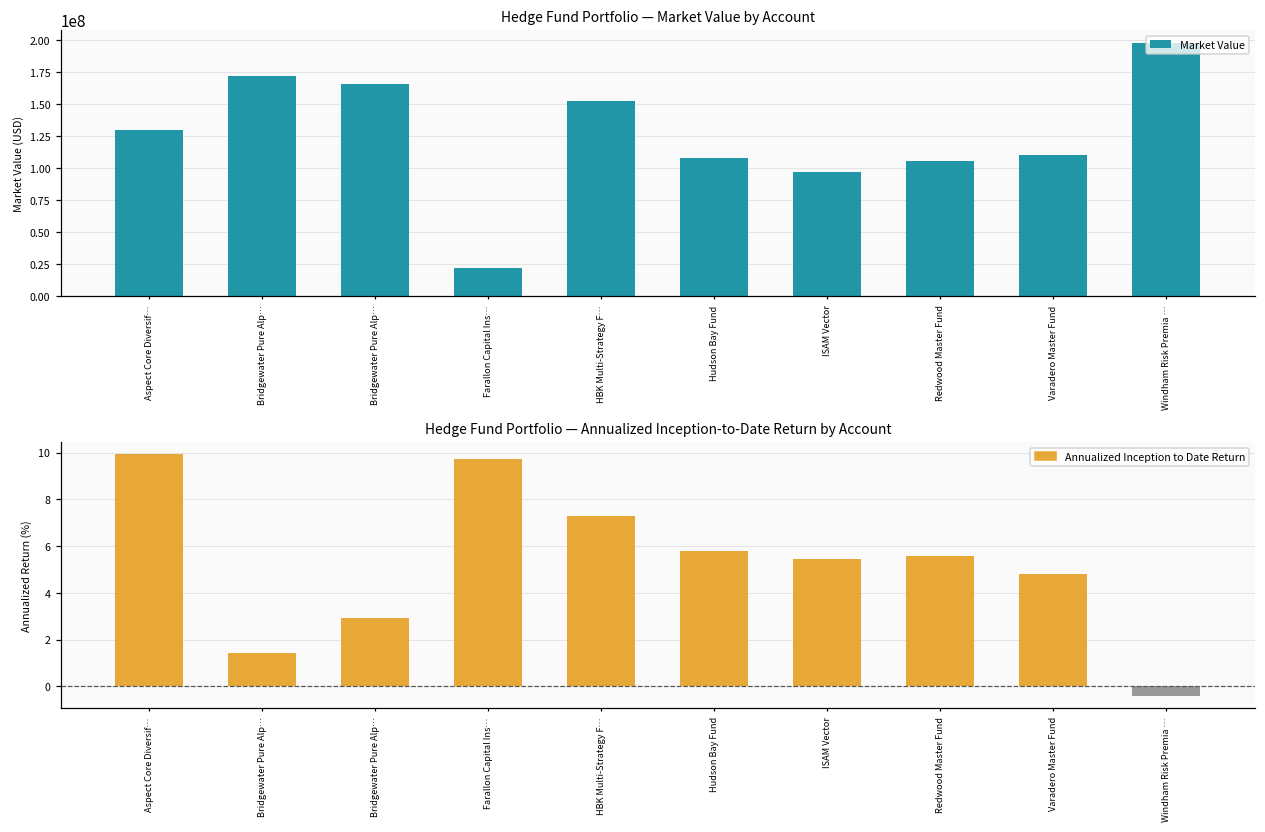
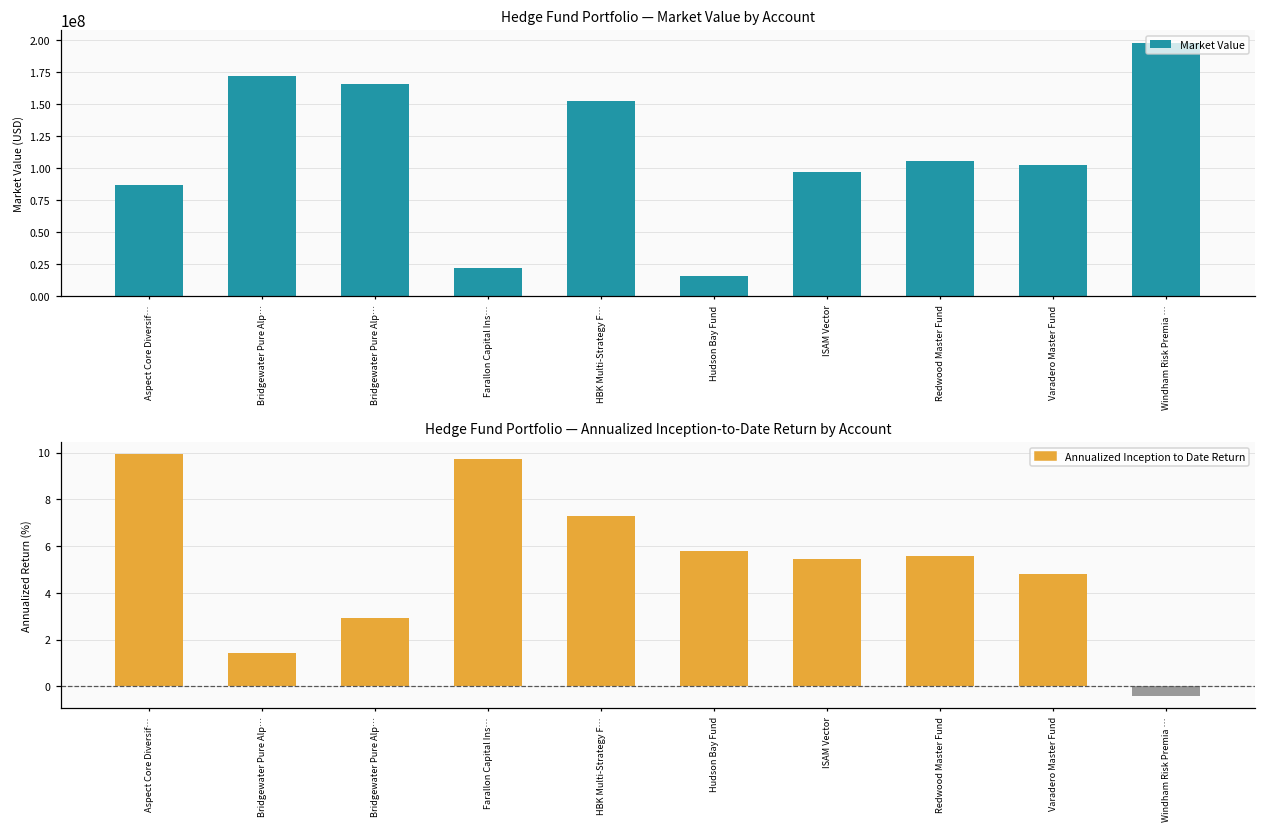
  {
    "Hedge Fund Portfolio — Market Value by Account": {
-     "Aspect Core Diversif…": 130000000,
+     "Aspect Core Diversif…": 87000000,
      "Farallon Capital Ins…": 22000000,
      "HBK Multi-Strategy F…": 153000000,
-     "Hudson Bay Fund": 108000000,
+     "Hudson Bay Fund": 16000000,
      "ISAM Vector": 97000000,
      "Redwood Master Fund": 106000000,
-     "Varadero Master Fund": 110000000
+     "Varadero Master Fund": 103000000
    },
    "Hedge Fund Portfolio — Annualized Inception-to-Date Return by Account": {
      "Aspect Core Diversif…": 9.9,
      "Farallon Capital Ins…": 9.7,
      "HBK Multi-Strategy F…": 7.3,
      "Hudson Bay Fund": 5.8,
      "ISAM Vector": 5.4,
      "Redwood Master Fund": 5.6,
      "Varadero Master Fund": 4.8,
      "Windham Risk Premia …": -0.4
    }
  }
